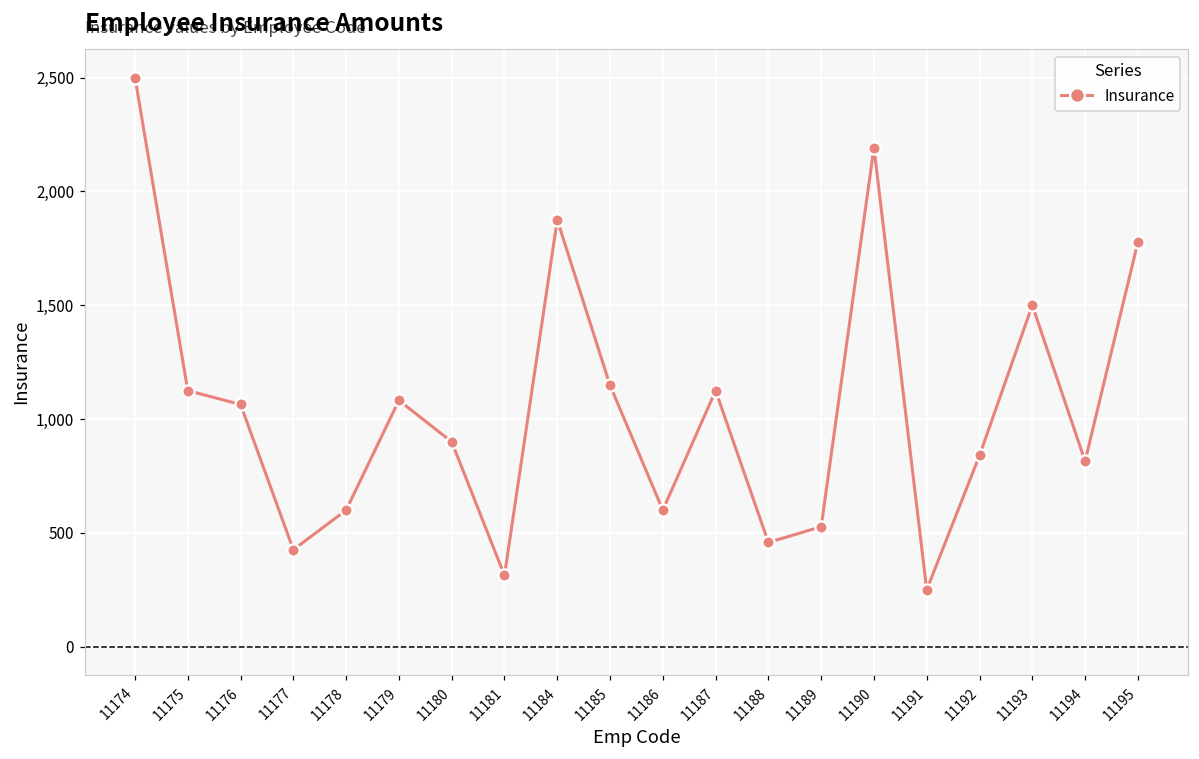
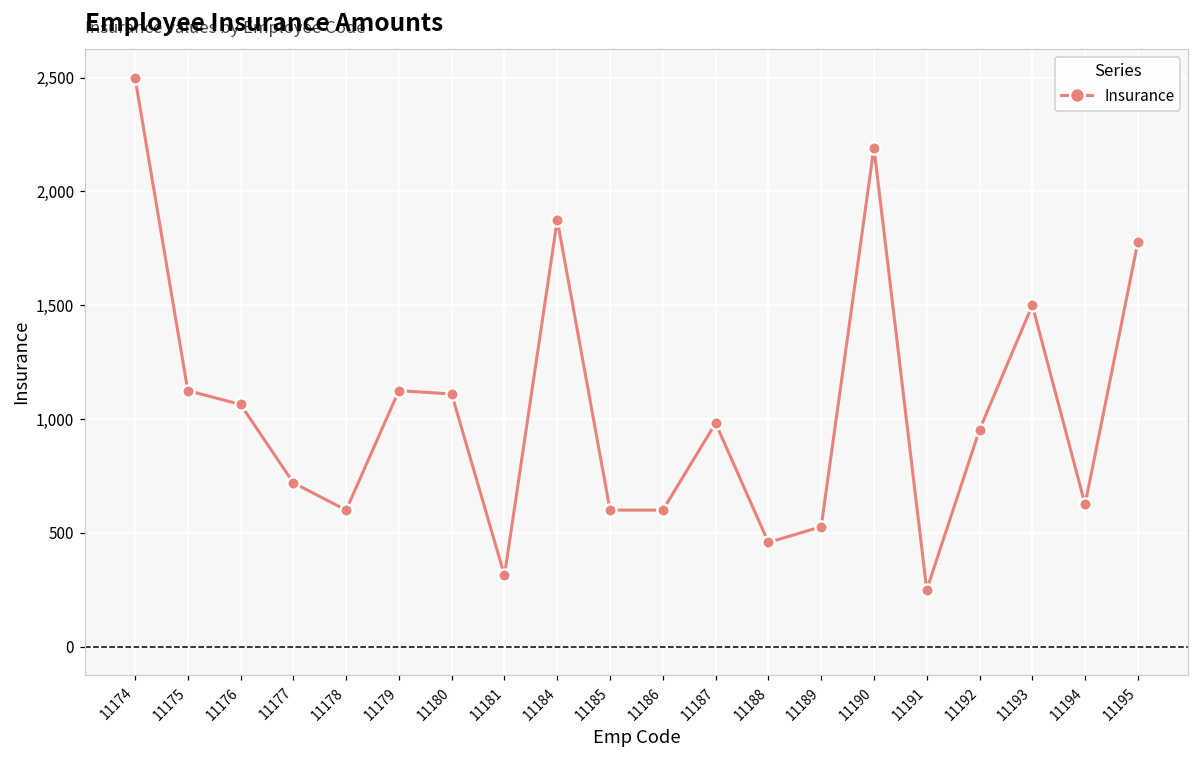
  {
    "11174": "2,500",
    "11175": "1,130",
    "11176": "1,060",
-   "11177": "430",
+   "11177": "720",
    "11178": "600",
-   "11179": "1,080",
-   "11180": "900",
+   "11179": "1,130",
+   "11180": "1,110",
    "11181": "310",
    "11184": "1,880",
-   "11185": "1,150",
+   "11185": "600",
    "11186": "600",
-   "11187": "1,130",
+   "11187": "980",
    "11188": "460",
    "11189": "530",
    "11190": "2,190",
    "11191": "250",
-   "11192": "840",
+   "11192": "950",
    "11193": "1,500",
-   "11194": "820",
+   "11194": "630",
    "11195": "1,780"
  }
